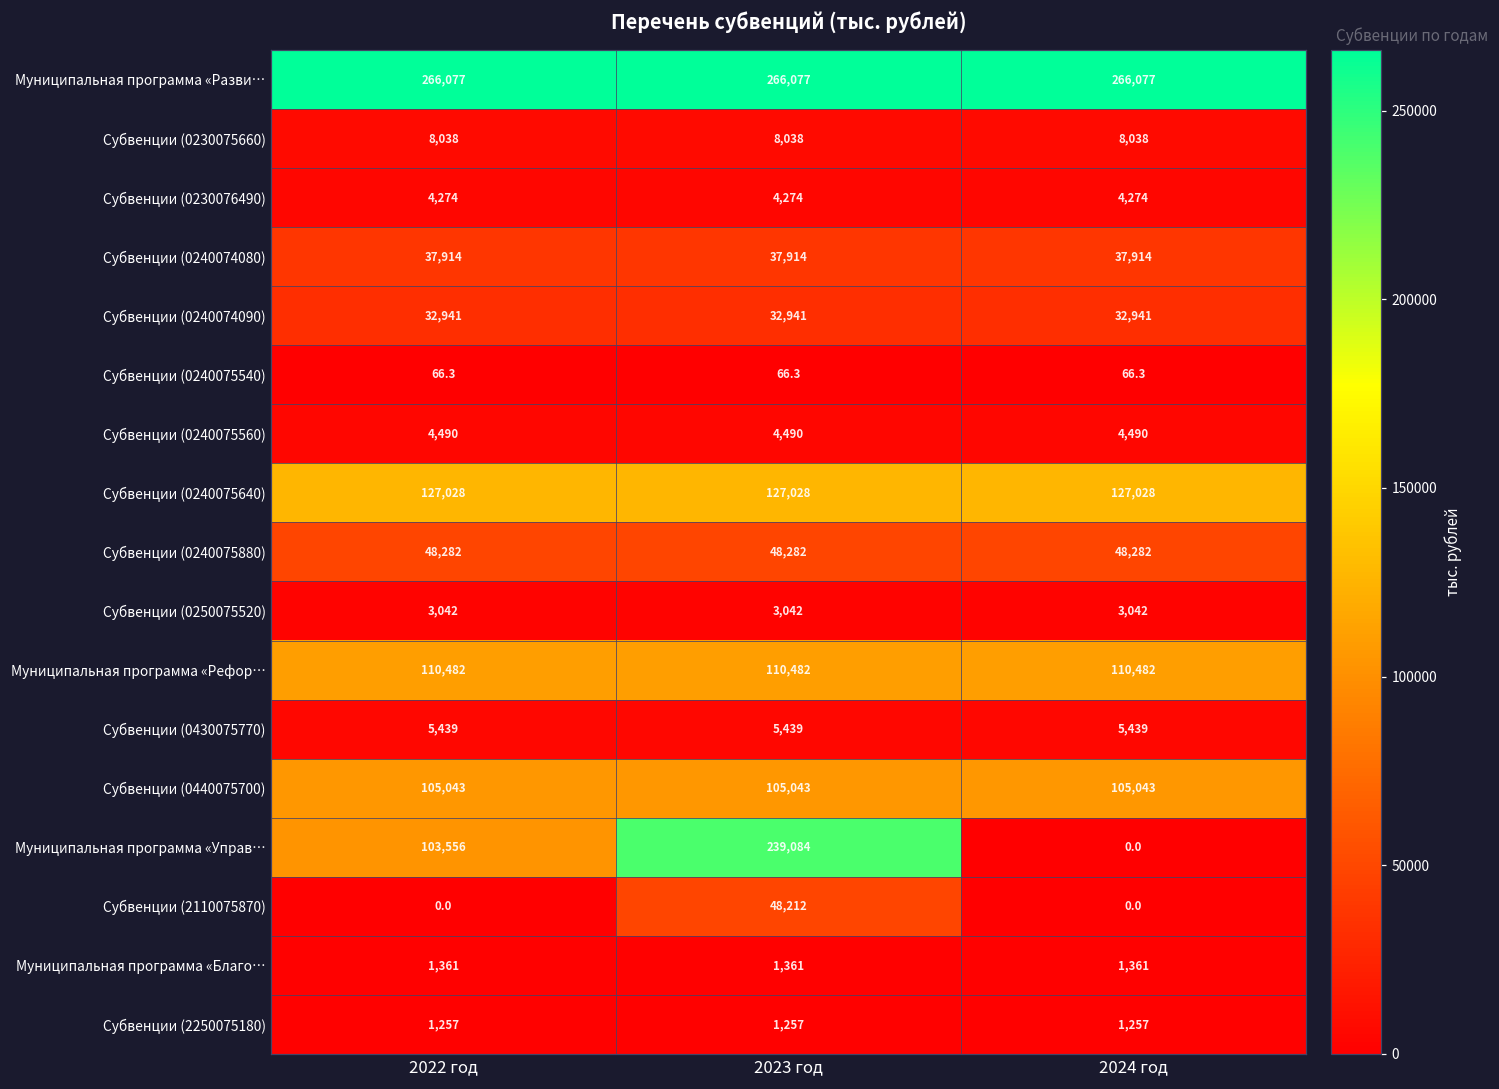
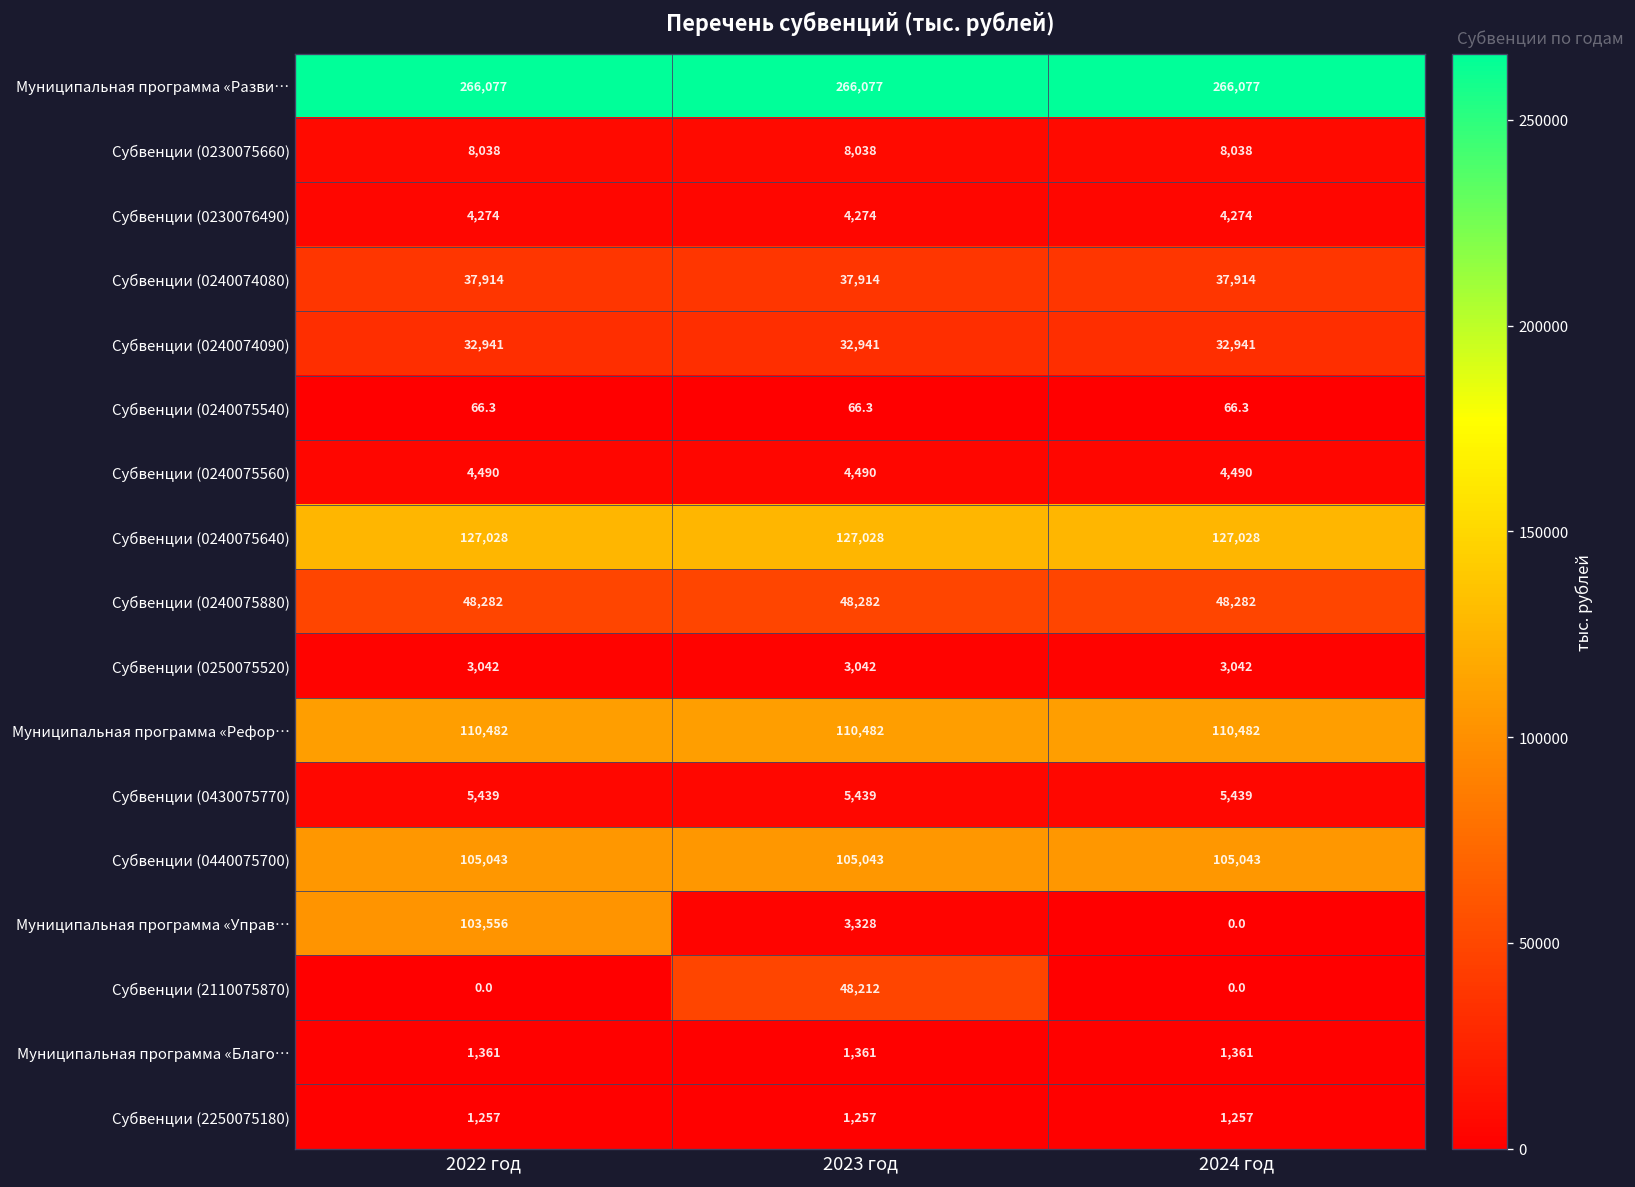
  {
    "Муниципальная программа «Разви…": {
      "2022 год": "266,077",
      "2023 год": "266,077",
      "2024 год": "266,077"
    },
    "Субвенции (0230075660)": {
      "2022 год": "8,038",
      "2023 год": "8,038",
      "2024 год": "8,038"
    },
    "Субвенции (0230076490)": {
      "2022 год": "4,274",
      "2023 год": "4,274",
      "2024 год": "4,274"
    },
    "Субвенции (0240074080)": {
      "2022 год": "37,914",
      "2023 год": "37,914",
      "2024 год": "37,914"
    },
    "Субвенции (0240074090)": {
      "2022 год": "32,941",
      "2023 год": "32,941",
      "2024 год": "32,941"
    },
    "Субвенции (0240075540)": {
      "2022 год": "66.3",
      "2023 год": "66.3",
      "2024 год": "66.3"
    },
    "Субвенции (0240075560)": {
      "2022 год": "4,490",
      "2023 год": "4,490",
      "2024 год": "4,490"
    },
    "Субвенции (0240075640)": {
      "2022 год": "127,028",
      "2023 год": "127,028",
      "2024 год": "127,028"
    },
    "Субвенции (0240075880)": {
      "2022 год": "48,282",
      "2023 год": "48,282",
      "2024 год": "48,282"
    },
    "Субвенции (0250075520)": {
      "2022 год": "3,042",
      "2023 год": "3,042",
      "2024 год": "3,042"
    },
    "Муниципальная программа «Рефор…": {
      "2022 год": "110,482",
      "2023 год": "110,482",
      "2024 год": "110,482"
    },
    "Субвенции (0430075770)": {
      "2022 год": "5,439",
      "2023 год": "5,439",
      "2024 год": "5,439"
    },
    "Субвенции (0440075700)": {
      "2022 год": "105,043",
      "2023 год": "105,043",
      "2024 год": "105,043"
    },
    "Муниципальная программа «Управ…": {
      "2022 год": "103,556",
-     "2023 год": "239,084",
+     "2023 год": "3,328",
      "2024 год": "0.0"
    },
    "Субвенции (2110075870)": {
      "2022 год": "0.0",
      "2023 год": "48,212",
      "2024 год": "0.0"
    },
    "Муниципальная программа «Благо…": {
      "2022 год": "1,361",
      "2023 год": "1,361",
      "2024 год": "1,361"
    },
    "Субвенции (2250075180)": {
      "2022 год": "1,257",
      "2023 год": "1,257",
      "2024 год": "1,257"
    }
  }
